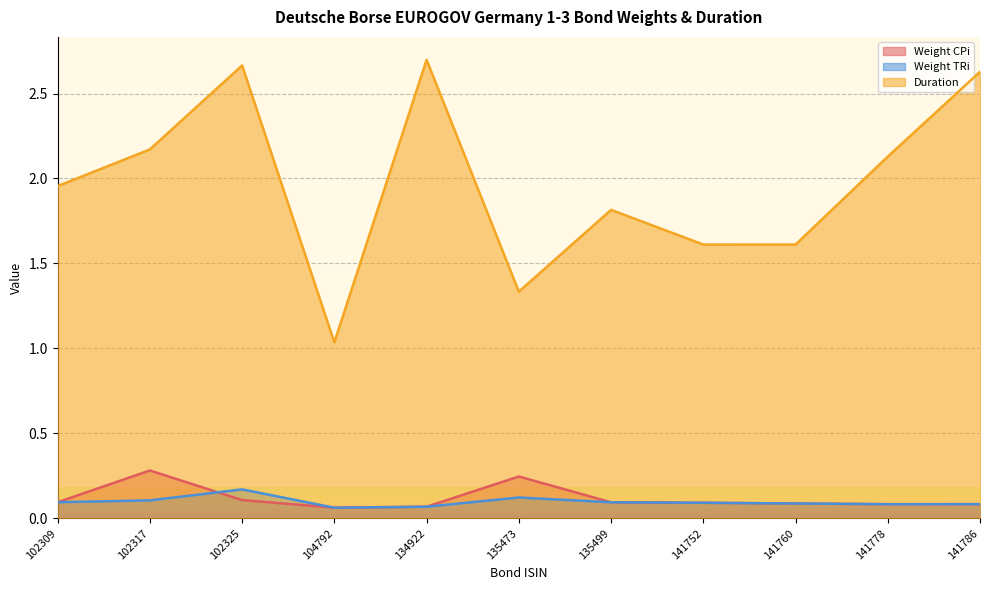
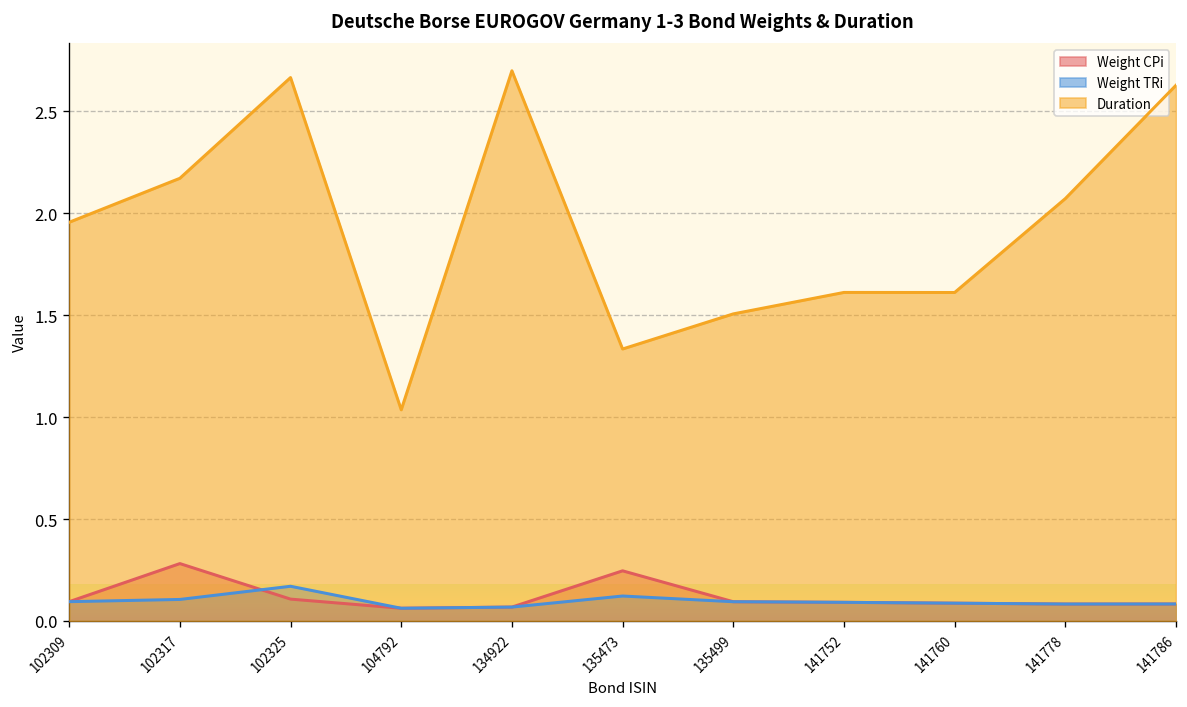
  {
    "Weight CPi": {
      "102317": 0.28,
      "102325": 0.11,
      "135473": 0.25
    },
    "Weight TRi": {
      "102317": 0.11,
      "102325": 0.17,
      "135473": 0.12
    },
    "Duration": {
      "102309": 1.96,
      "102317": 2.17,
      "102325": 2.67,
      "104792": 1.04,
      "134922": 2.70,
      "135473": 1.33,
-     "135499": 1.82,
+     "135499": 1.51,
      "141752": 1.61,
      "141760": 1.61,
-     "141778": 2.13,
+     "141778": 2.07,
      "141786": 2.63
    }
  }
